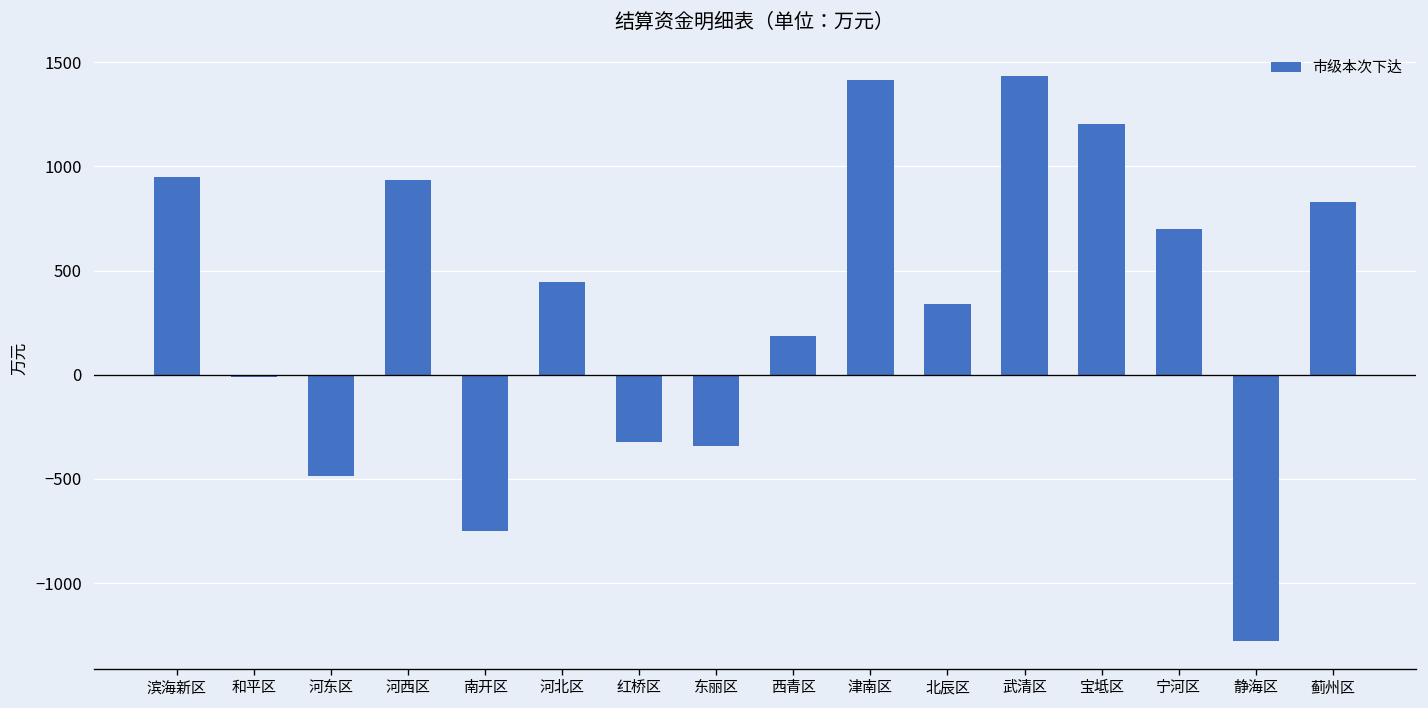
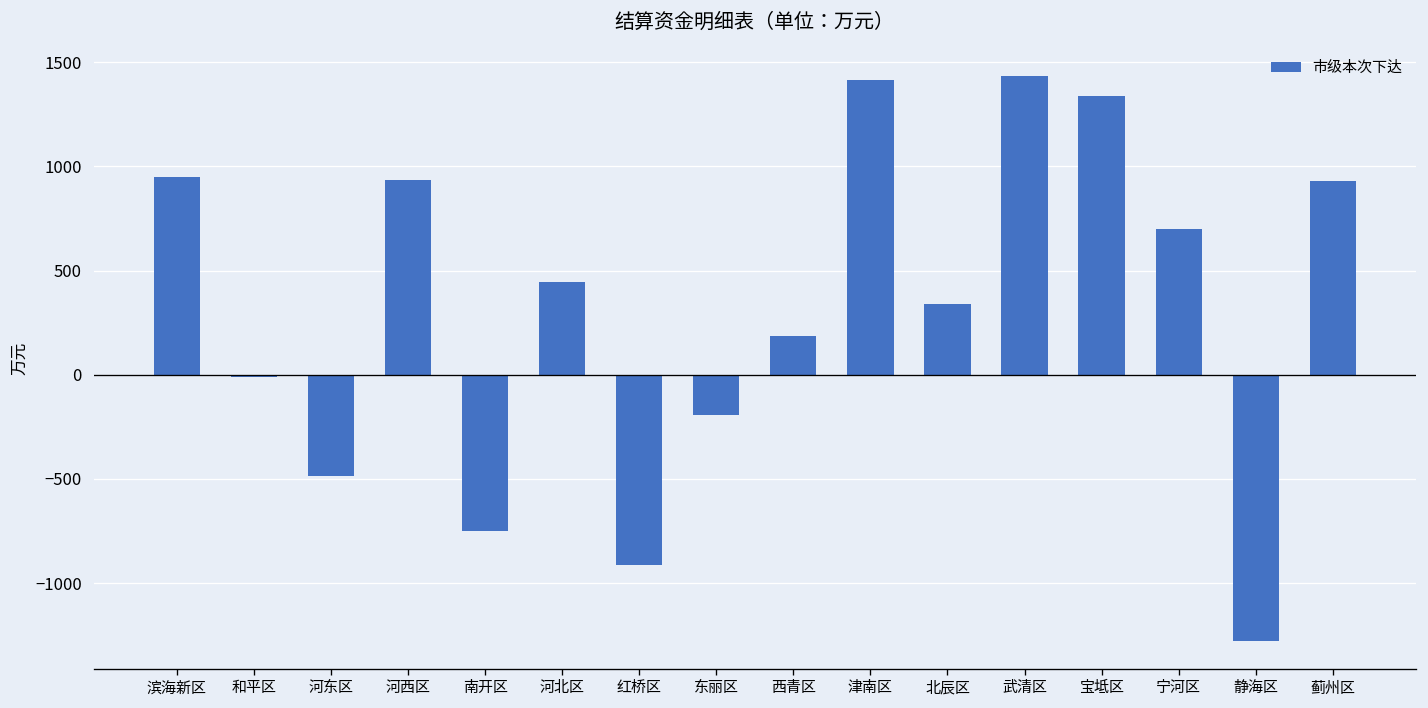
  {
    "滨海新区": 950,
    "河东区": -490,
    "河西区": 940,
    "南开区": -750,
    "河北区": 440,
-   "红桥区": -320,
-   "东丽区": -340,
+   "红桥区": -910,
+   "东丽区": -190,
    "西青区": 180,
    "津南区": 1420,
    "北辰区": 340,
    "武清区": 1440,
-   "宝坻区": 1200,
+   "宝坻区": 1340,
    "宁河区": 700,
    "静海区": -1280,
-   "蓟州区": 830
+   "蓟州区": 930
  }
